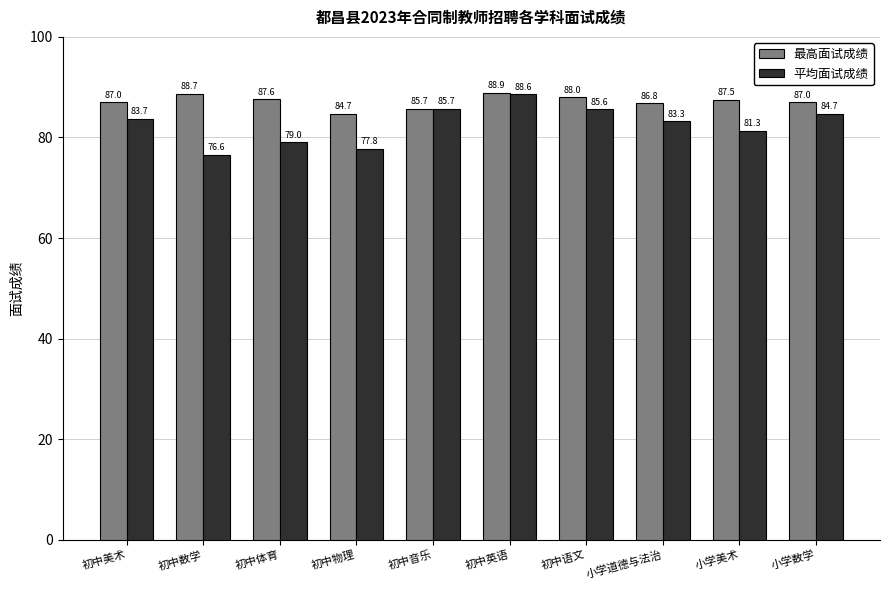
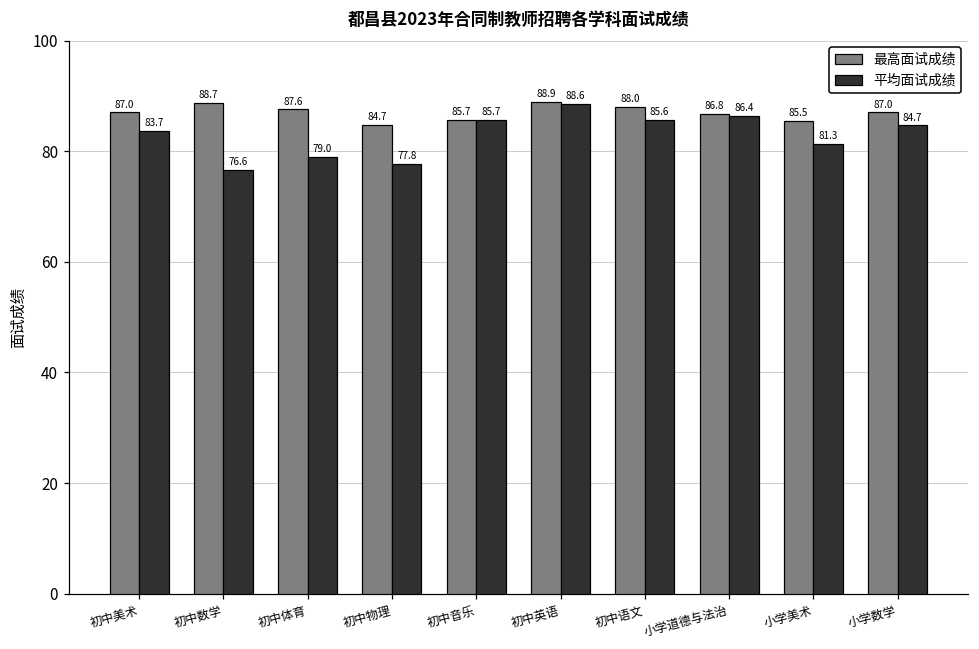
  {
    "最高面试成绩": {
      "初中美术": 87.0,
      "初中数学": 88.7,
      "初中体育": 87.6,
      "初中物理": 84.7,
      "初中音乐": 85.7,
      "初中英语": 88.9,
      "初中语文": 88.0,
      "小学道德与法治": 86.8,
-     "小学美术": 87.5,
+     "小学美术": 85.5,
      "小学数学": 87.0
    },
    "平均面试成绩": {
      "初中美术": 83.7,
      "初中数学": 76.6,
      "初中体育": 79.0,
      "初中物理": 77.8,
      "初中音乐": 85.7,
      "初中英语": 88.6,
      "初中语文": 85.6,
-     "小学道德与法治": 83.3,
+     "小学道德与法治": 86.4,
      "小学美术": 81.3,
      "小学数学": 84.7
    }
  }
